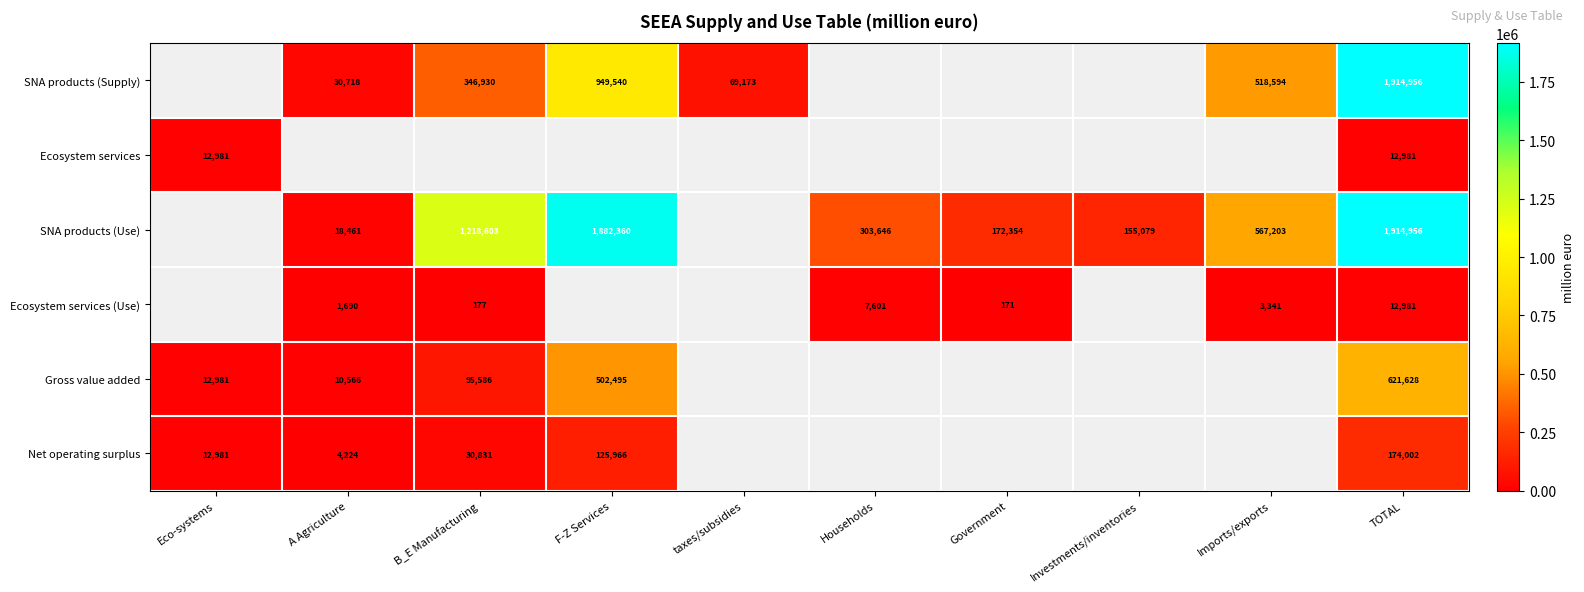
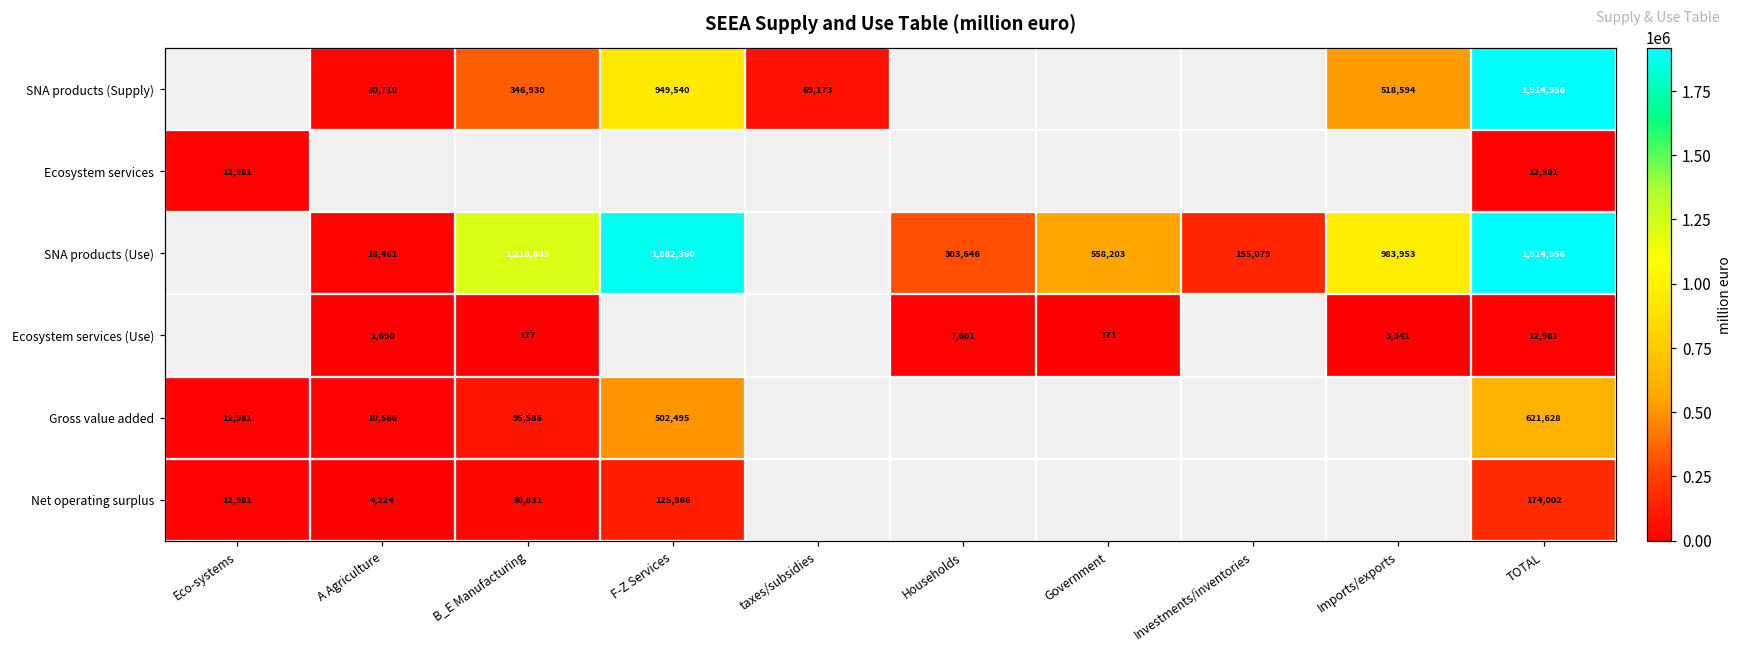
  {
    "SNA products (Supply)": {
      "A Agriculture": "30,718",
      "B_E Manufacturing": "346,930",
      "F-Z Services": "949,540",
      "taxes/subsidies": "69,173",
      "Imports/exports": "518,594",
      "TOTAL": "1,914,956"
    },
    "Ecosystem services": {
      "Eco-systems": "12,981",
      "TOTAL": "12,981"
    },
    "SNA products (Use)": {
      "A Agriculture": "18,461",
      "B_E Manufacturing": "1,218,603",
      "F-Z Services": "1,882,360",
      "Households": "303,646",
-     "Government": "172,354",
+     "Government": "558,203",
      "Investments/inventories": "155,079",
-     "Imports/exports": "567,203",
+     "Imports/exports": "983,953",
      "TOTAL": "1,914,956"
    },
    "Ecosystem services (Use)": {
      "A Agriculture": "1,690",
      "B_E Manufacturing": "177",
      "Households": "7,601",
      "Government": "171",
      "Imports/exports": "3,341",
      "TOTAL": "12,981"
    },
    "Gross value added": {
      "Eco-systems": "12,981",
      "A Agriculture": "10,566",
      "B_E Manufacturing": "95,586",
      "F-Z Services": "502,495",
      "TOTAL": "621,628"
    },
    "Net operating surplus": {
      "Eco-systems": "12,981",
      "A Agriculture": "4,224",
      "B_E Manufacturing": "30,831",
      "F-Z Services": "125,966",
      "TOTAL": "174,002"
    }
  }
